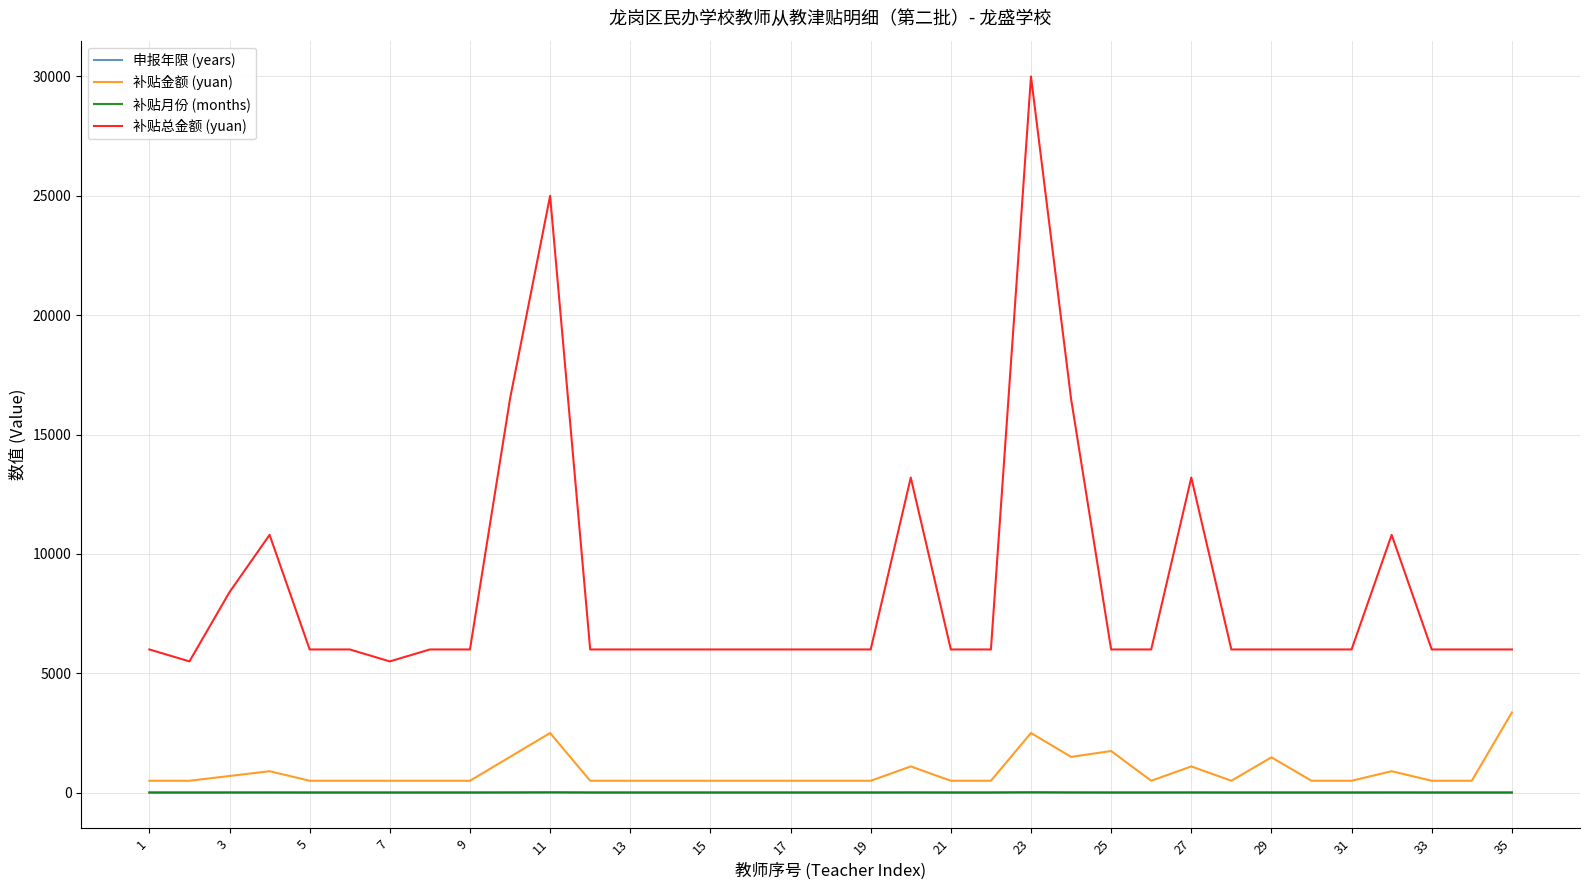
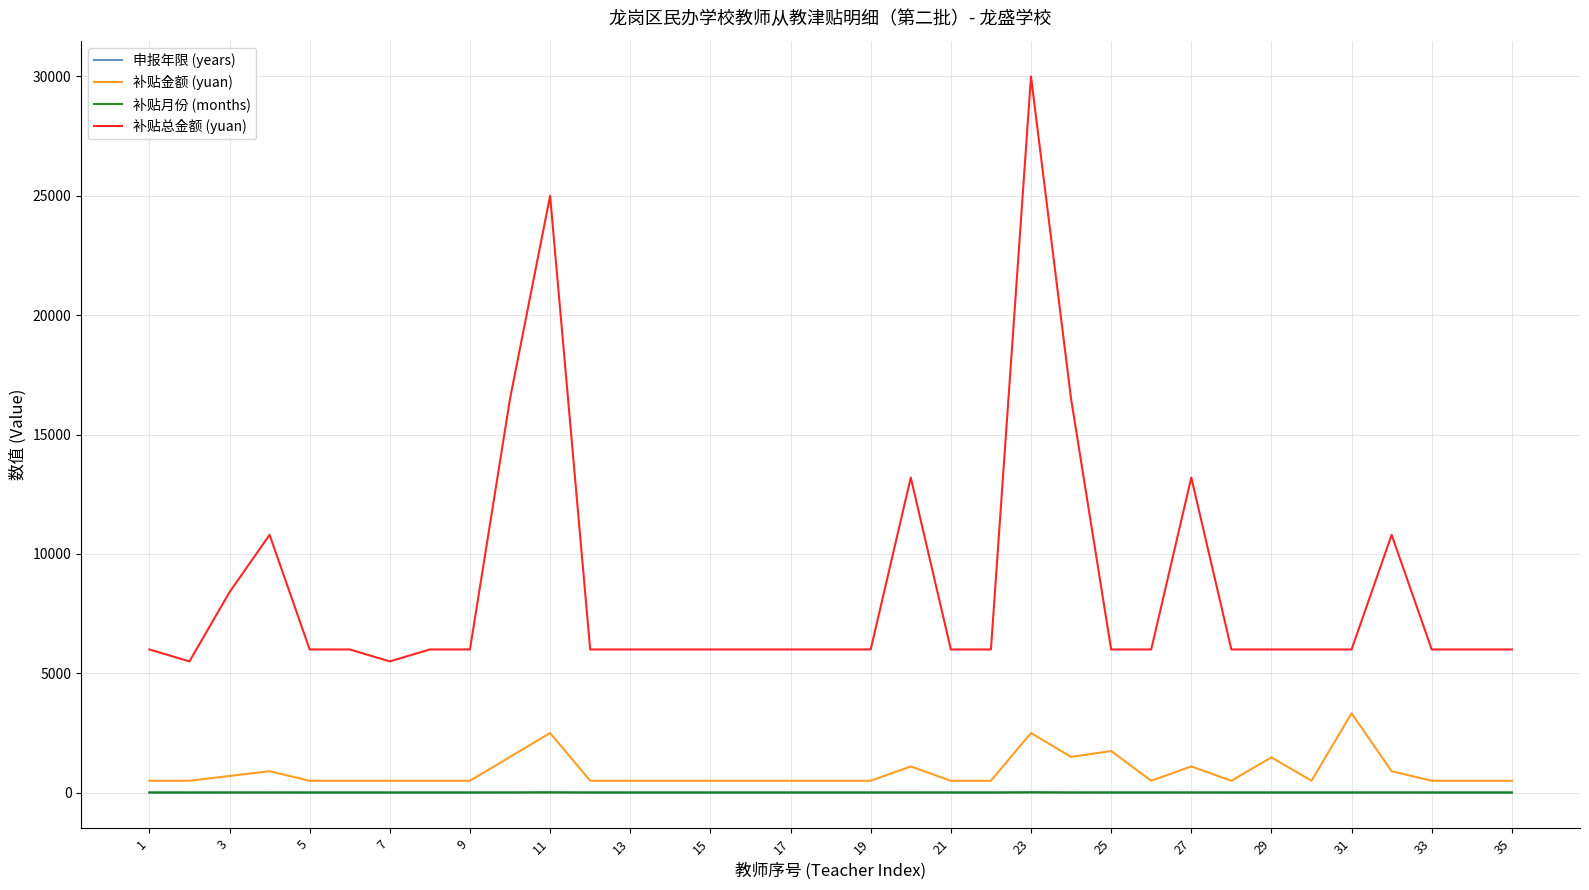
  {
    "补贴金额 (yuan)": {
      "1": 500,
      "3": 700,
      "5": 500,
      "7": 500,
      "9": 500,
      "11": 2500,
      "13": 500,
      "15": 500,
      "17": 500,
      "19": 500,
      "21": 500,
      "23": 2500,
      "25": 1700,
      "27": 1100,
      "29": 1500,
-     "31": 500,
+     "31": 3300,
      "33": 500,
-     "35": 3400
+     "35": 500
    },
    "补贴总金额 (yuan)": {
      "1": 6000,
      "3": 8400,
      "5": 6000,
      "7": 5500,
      "9": 6000,
      "11": 25000,
      "13": 6000,
      "15": 6000,
      "17": 6000,
      "19": 6000,
      "21": 6000,
      "23": 30000,
      "25": 6000,
      "27": 13200,
      "29": 6000,
      "31": 6000,
      "33": 6000,
      "35": 6000
    }
  }
